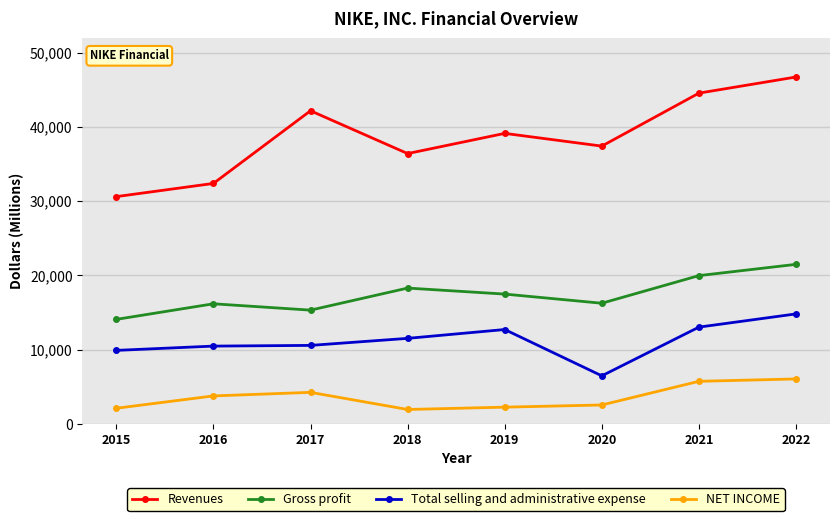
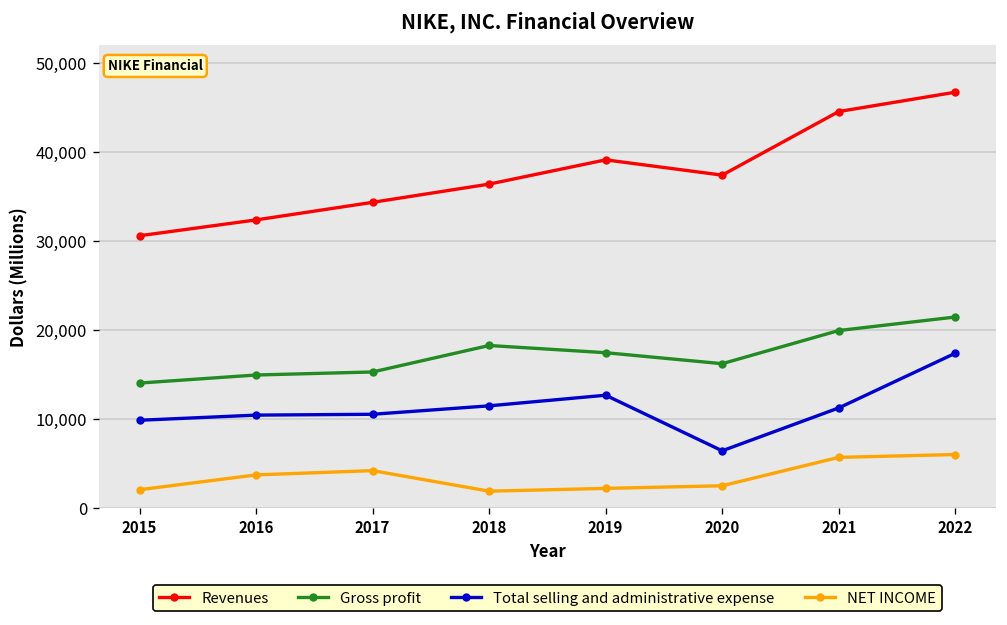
  {
    "Revenues": {
      "2015": "31,000",
      "2016": "32,000",
-     "2017": "42,000",
+     "2017": "34,000",
      "2018": "36,000",
      "2019": "39,000",
      "2020": "37,000",
      "2021": "45,000",
      "2022": "47,000"
    },
    "Gross profit": {
      "2015": "14,000",
-     "2016": "16,000",
+     "2016": "15,000",
      "2017": "15,000",
      "2018": "18,000",
      "2019": "17,000",
      "2020": "16,000",
      "2021": "20,000",
      "2022": "21,000"
    },
    "Total selling and administrative expense": {
      "2015": "10,000",
      "2016": "10,000",
      "2017": "11,000",
      "2018": "12,000",
      "2019": "13,000",
      "2020": "6,000",
-     "2021": "13,000",
-     "2022": "15,000"
+     "2021": "11,000",
+     "2022": "17,000"
    },
    "NET INCOME": {
      "2015": "2,000",
      "2016": "4,000",
      "2017": "4,000",
      "2018": "2,000",
      "2019": "2,000",
      "2020": "3,000",
      "2021": "6,000",
      "2022": "6,000"
    }
  }
